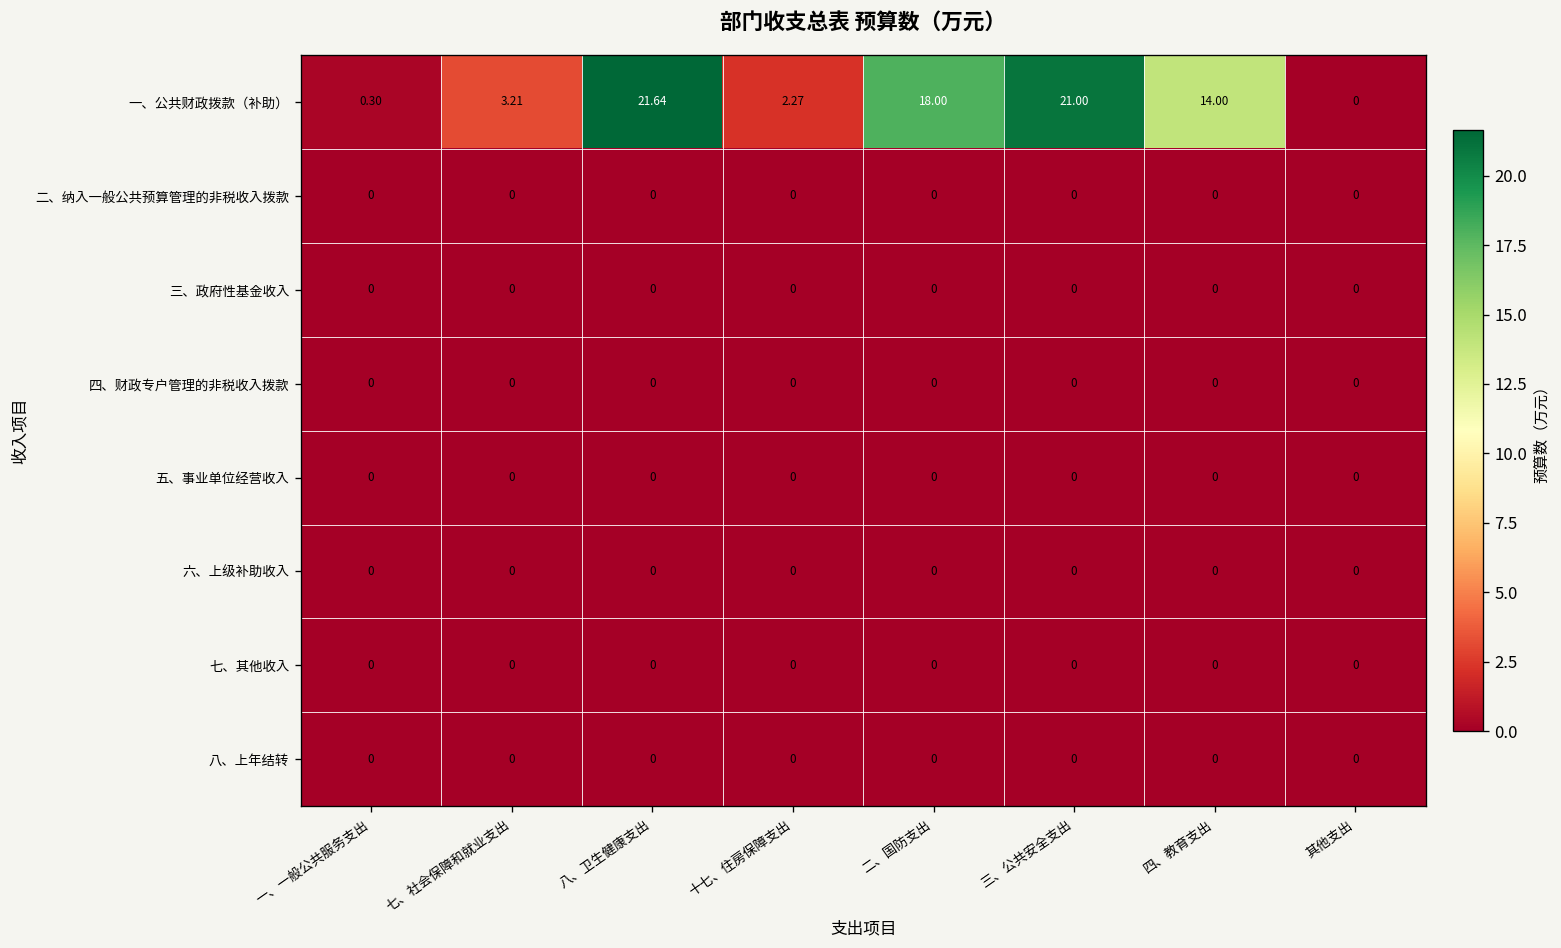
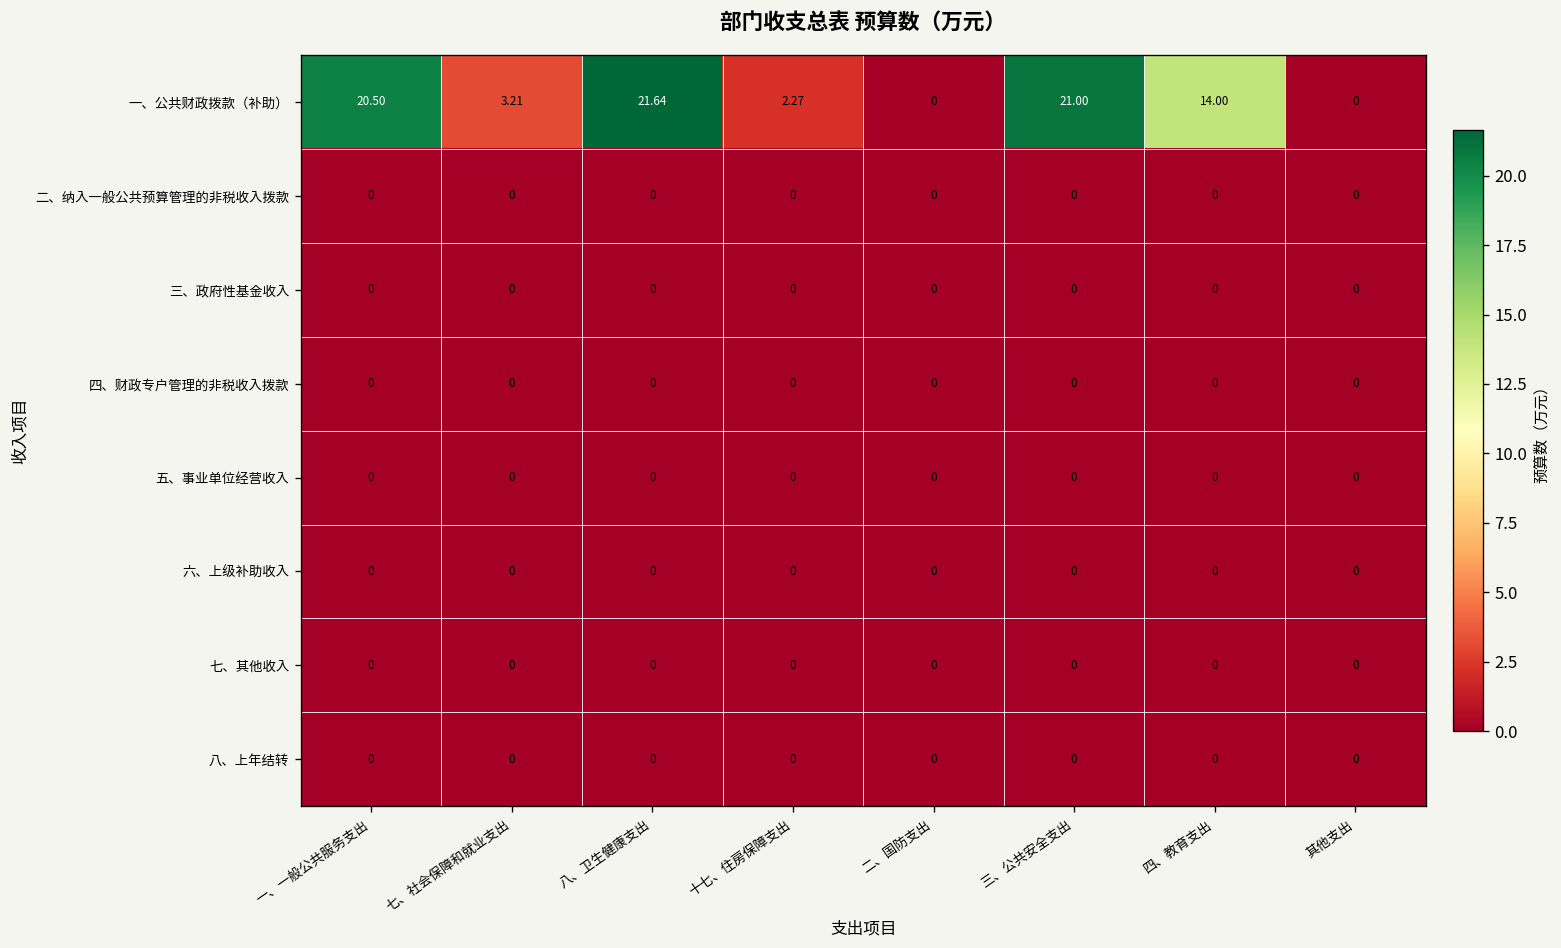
  {
    "一、公共财政拨款（补助）": {
-     "一、一般公共服务支出": 0.30,
+     "一、一般公共服务支出": 20.50,
      "七、社会保障和就业支出": 3.21,
      "八、卫生健康支出": 21.64,
      "十七、住房保障支出": 2.27,
-     "二、国防支出": 18.00,
+     "二、国防支出": 0,
      "三、公共安全支出": 21.00,
      "四、教育支出": 14.00,
      "其他支出": 0
    },
    "二、纳入一般公共预算管理的非税收入拨款": {
      "一、一般公共服务支出": 0,
      "七、社会保障和就业支出": 0,
      "八、卫生健康支出": 0,
      "十七、住房保障支出": 0,
      "二、国防支出": 0,
      "三、公共安全支出": 0,
      "四、教育支出": 0,
      "其他支出": 0
    },
    "三、政府性基金收入": {
      "一、一般公共服务支出": 0,
      "七、社会保障和就业支出": 0,
      "八、卫生健康支出": 0,
      "十七、住房保障支出": 0,
      "二、国防支出": 0,
      "三、公共安全支出": 0,
      "四、教育支出": 0,
      "其他支出": 0
    },
    "四、财政专户管理的非税收入拨款": {
      "一、一般公共服务支出": 0,
      "七、社会保障和就业支出": 0,
      "八、卫生健康支出": 0,
      "十七、住房保障支出": 0,
      "二、国防支出": 0,
      "三、公共安全支出": 0,
      "四、教育支出": 0,
      "其他支出": 0
    },
    "五、事业单位经营收入": {
      "一、一般公共服务支出": 0,
      "七、社会保障和就业支出": 0,
      "八、卫生健康支出": 0,
      "十七、住房保障支出": 0,
      "二、国防支出": 0,
      "三、公共安全支出": 0,
      "四、教育支出": 0,
      "其他支出": 0
    },
    "六、上级补助收入": {
      "一、一般公共服务支出": 0,
      "七、社会保障和就业支出": 0,
      "八、卫生健康支出": 0,
      "十七、住房保障支出": 0,
      "二、国防支出": 0,
      "三、公共安全支出": 0,
      "四、教育支出": 0,
      "其他支出": 0
    },
    "七、其他收入": {
      "一、一般公共服务支出": 0,
      "七、社会保障和就业支出": 0,
      "八、卫生健康支出": 0,
      "十七、住房保障支出": 0,
      "二、国防支出": 0,
      "三、公共安全支出": 0,
      "四、教育支出": 0,
      "其他支出": 0
    },
    "八、上年结转": {
      "一、一般公共服务支出": 0,
      "七、社会保障和就业支出": 0,
      "八、卫生健康支出": 0,
      "十七、住房保障支出": 0,
      "二、国防支出": 0,
      "三、公共安全支出": 0,
      "四、教育支出": 0,
      "其他支出": 0
    }
  }
